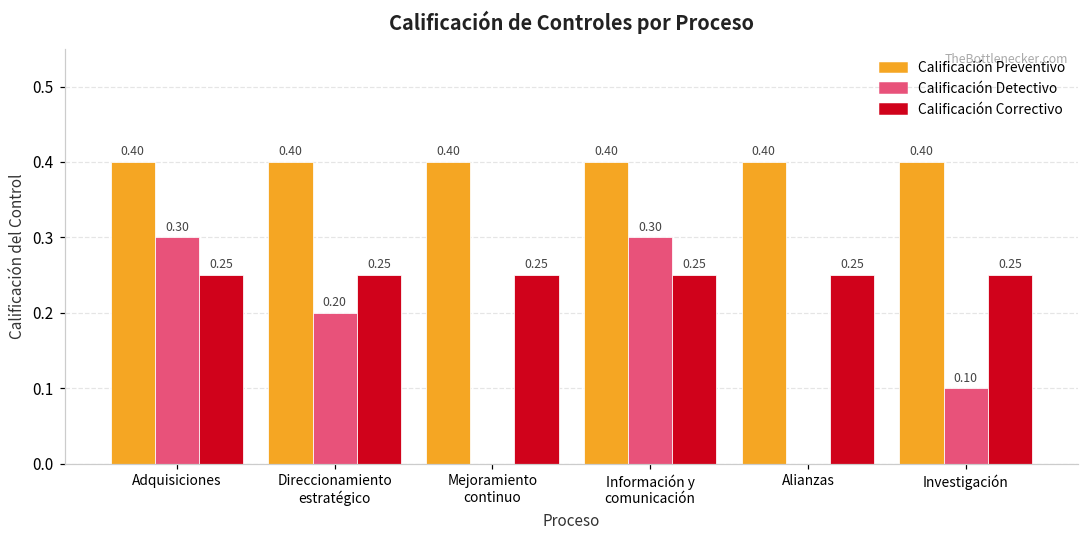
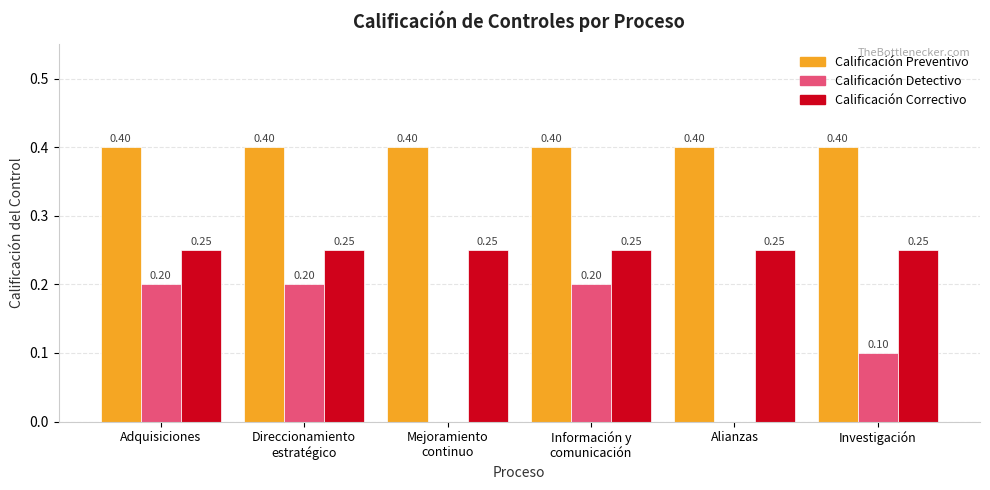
  {
    "Calificación Preventivo": {
      "Adquisiciones": 0.40,
      "Direccionamiento estratégico": 0.40,
      "Mejoramiento continuo": 0.40,
      "Información y comunicación": 0.40,
      "Alianzas": 0.40,
      "Investigación": 0.40
    },
    "Calificación Detectivo": {
-     "Adquisiciones": 0.30,
+     "Adquisiciones": 0.20,
      "Direccionamiento estratégico": 0.20,
-     "Información y comunicación": 0.30,
+     "Información y comunicación": 0.20,
      "Investigación": 0.10
    },
    "Calificación Correctivo": {
      "Adquisiciones": 0.25,
      "Direccionamiento estratégico": 0.25,
      "Mejoramiento continuo": 0.25,
      "Información y comunicación": 0.25,
      "Alianzas": 0.25,
      "Investigación": 0.25
    }
  }
